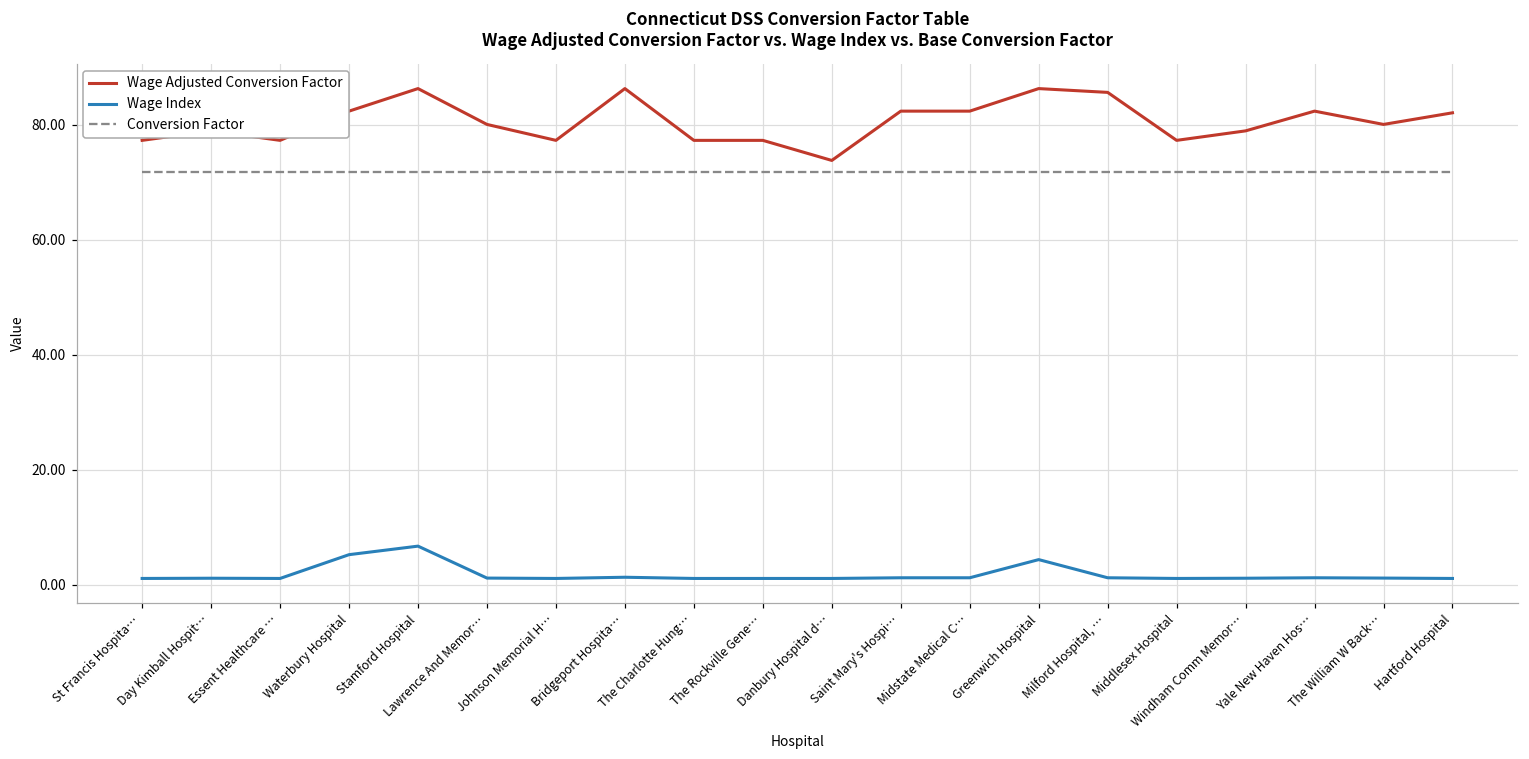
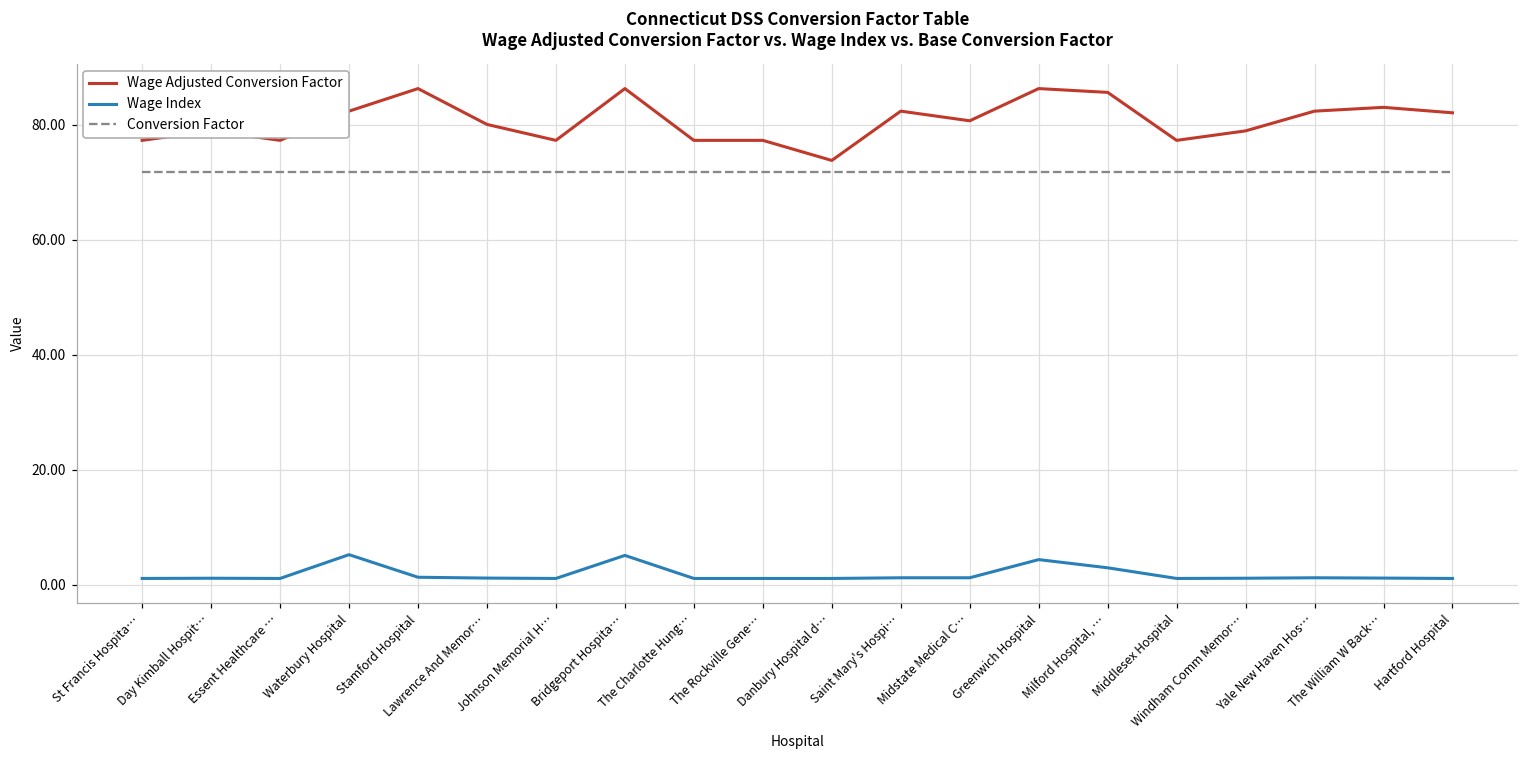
  {
    "Wage Adjusted Conversion Factor": {
      "St Francis Hospita…": 77,
      "Essent Healthcare …": 77,
      "Waterbury Hospital": 82,
      "Stamford Hospital": 86,
      "Lawrence And Memor…": 80,
      "Johnson Memorial H…": 77,
      "Bridgeport Hospita…": 86,
      "The Charlotte Hung…": 77,
      "The Rockville Gene…": 77,
      "Danbury Hospital d…": 74,
      "Saint Mary's Hospi…": 82,
-     "Midstate Medical C…": 82,
+     "Midstate Medical C…": 81,
      "Greenwich Hospital": 86,
      "Milford Hospital, …": 86,
      "Middlesex Hospital": 77,
      "Windham Comm Memor…": 79,
      "Yale New Haven Hos…": 82,
-     "The William W Back…": 80,
+     "The William W Back…": 83,
      "Hartford Hospital": 82
    },
    "Wage Index": {
      "St Francis Hospita…": 1,
      "Day Kimball Hospit…": 1,
      "Essent Healthcare …": 1,
      "Waterbury Hospital": 5,
-     "Stamford Hospital": 7,
+     "Stamford Hospital": 1,
      "Lawrence And Memor…": 1,
      "Johnson Memorial H…": 1,
-     "Bridgeport Hospita…": 1,
+     "Bridgeport Hospita…": 5,
      "The Charlotte Hung…": 1,
      "The Rockville Gene…": 1,
      "Danbury Hospital d…": 1,
      "Saint Mary's Hospi…": 1,
      "Midstate Medical C…": 1,
      "Greenwich Hospital": 4,
-     "Milford Hospital, …": 1,
+     "Milford Hospital, …": 3,
      "Middlesex Hospital": 1,
      "Windham Comm Memor…": 1,
      "Yale New Haven Hos…": 1,
      "The William W Back…": 1,
      "Hartford Hospital": 1
    },
    "Conversion Factor": {
      "St Francis Hospita…": 72,
      "Day Kimball Hospit…": 72,
      "Essent Healthcare …": 72,
      "Waterbury Hospital": 72,
      "Stamford Hospital": 72,
      "Lawrence And Memor…": 72,
      "Johnson Memorial H…": 72,
      "Bridgeport Hospita…": 72,
      "The Charlotte Hung…": 72,
      "The Rockville Gene…": 72,
      "Danbury Hospital d…": 72,
      "Saint Mary's Hospi…": 72,
      "Midstate Medical C…": 72,
      "Greenwich Hospital": 72,
      "Milford Hospital, …": 72,
      "Middlesex Hospital": 72,
      "Windham Comm Memor…": 72,
      "Yale New Haven Hos…": 72,
      "The William W Back…": 72,
      "Hartford Hospital": 72
    }
  }
